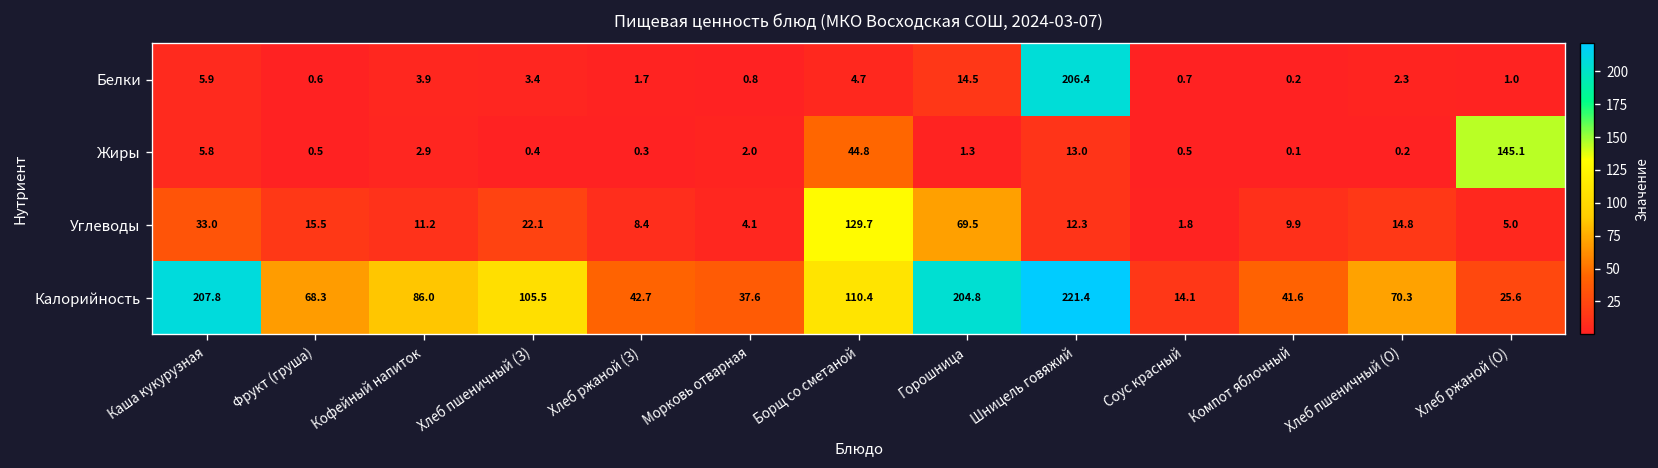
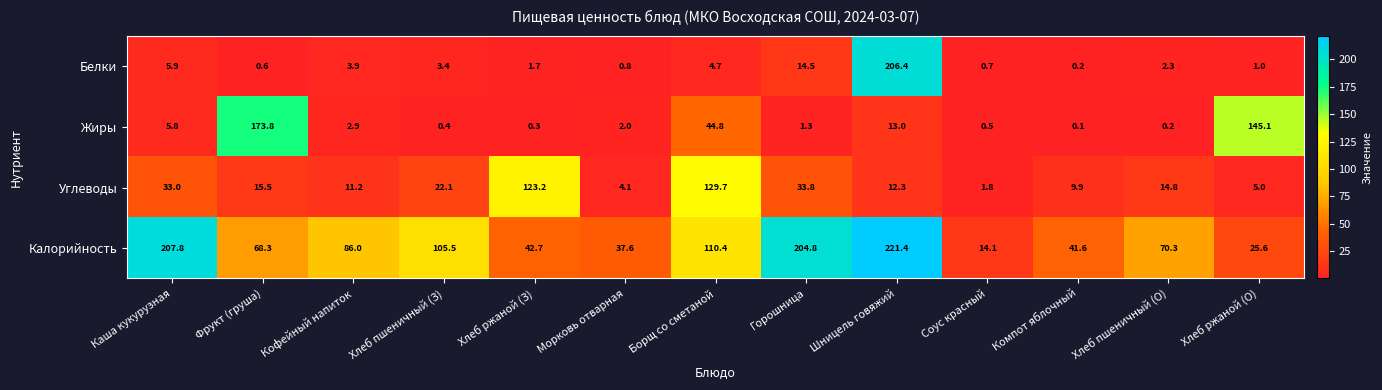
  {
    "Белки": {
      "Каша кукурузная": 5.9,
      "Фрукт (груша)": 0.6,
      "Кофейный напиток": 3.9,
      "Хлеб пшеничный (З)": 3.4,
      "Хлеб ржаной (З)": 1.7,
      "Морковь отварная": 0.8,
      "Борщ со сметаной": 4.7,
      "Горошница": 14.5,
      "Шницель говяжий": 206.4,
      "Соус красный": 0.7,
      "Компот яблочный": 0.2,
      "Хлеб пшеничный (О)": 2.3,
      "Хлеб ржаной (О)": 1.0
    },
    "Жиры": {
      "Каша кукурузная": 5.8,
-     "Фрукт (груша)": 0.5,
+     "Фрукт (груша)": 173.8,
      "Кофейный напиток": 2.9,
      "Хлеб пшеничный (З)": 0.4,
      "Хлеб ржаной (З)": 0.3,
      "Морковь отварная": 2.0,
      "Борщ со сметаной": 44.8,
      "Горошница": 1.3,
      "Шницель говяжий": 13.0,
      "Соус красный": 0.5,
      "Компот яблочный": 0.1,
      "Хлеб пшеничный (О)": 0.2,
      "Хлеб ржаной (О)": 145.1
    },
    "Углеводы": {
      "Каша кукурузная": 33.0,
      "Фрукт (груша)": 15.5,
      "Кофейный напиток": 11.2,
      "Хлеб пшеничный (З)": 22.1,
-     "Хлеб ржаной (З)": 8.4,
+     "Хлеб ржаной (З)": 123.2,
      "Морковь отварная": 4.1,
      "Борщ со сметаной": 129.7,
-     "Горошница": 69.5,
+     "Горошница": 33.8,
      "Шницель говяжий": 12.3,
      "Соус красный": 1.8,
      "Компот яблочный": 9.9,
      "Хлеб пшеничный (О)": 14.8,
      "Хлеб ржаной (О)": 5.0
    },
    "Калорийность": {
      "Каша кукурузная": 207.8,
      "Фрукт (груша)": 68.3,
      "Кофейный напиток": 86.0,
      "Хлеб пшеничный (З)": 105.5,
      "Хлеб ржаной (З)": 42.7,
      "Морковь отварная": 37.6,
      "Борщ со сметаной": 110.4,
      "Горошница": 204.8,
      "Шницель говяжий": 221.4,
      "Соус красный": 14.1,
      "Компот яблочный": 41.6,
      "Хлеб пшеничный (О)": 70.3,
      "Хлеб ржаной (О)": 25.6
    }
  }
